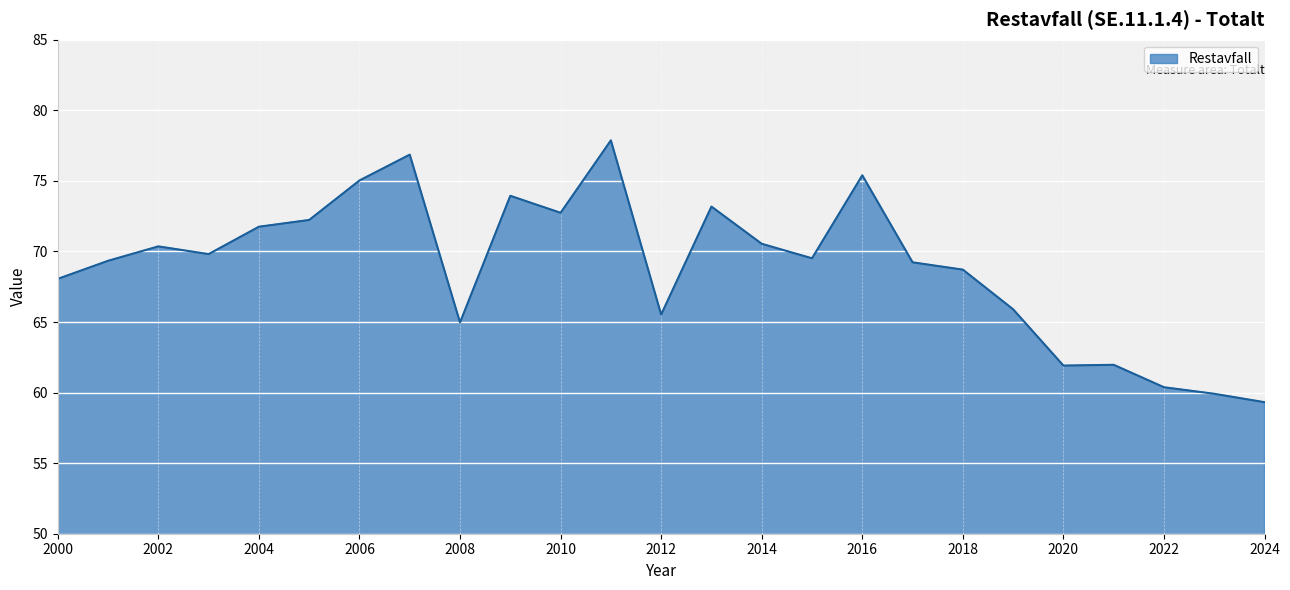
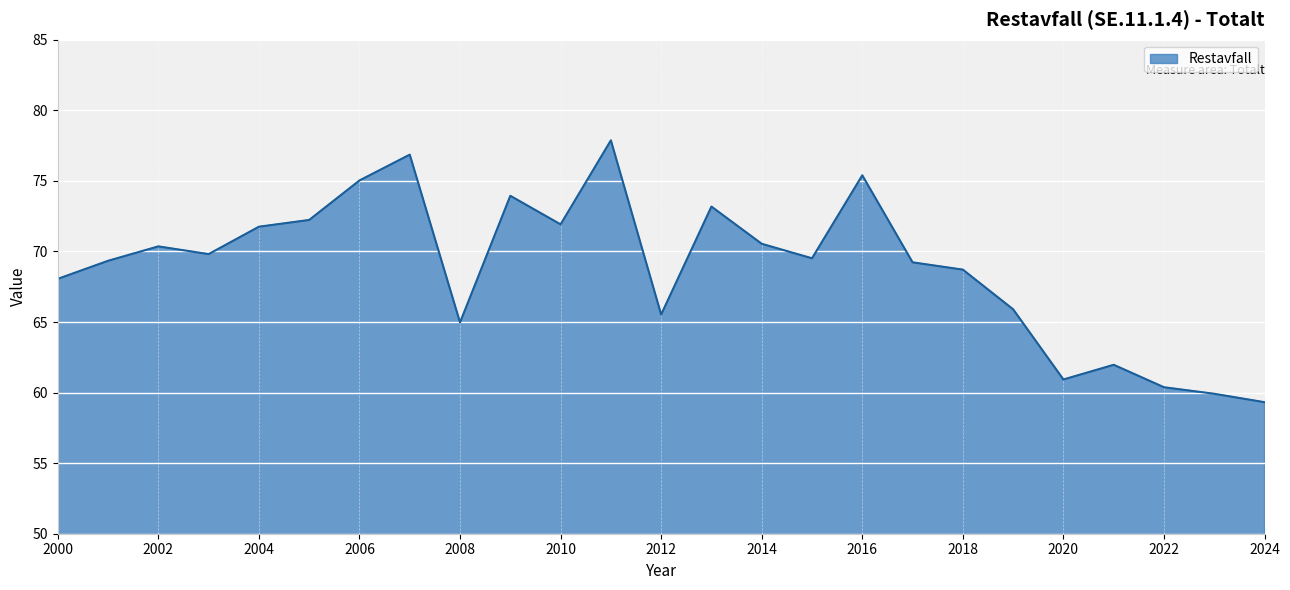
  {
    "2000": 68.1,
    "2002": 70.4,
    "2004": 71.8,
    "2006": 75.0,
    "2008": 65.0,
-   "2010": 72.7,
+   "2010": 71.9,
    "2012": 65.5,
    "2014": 70.5,
    "2016": 75.4,
    "2018": 68.7,
-   "2020": 61.9,
+   "2020": 60.9,
    "2022": 60.4,
    "2024": 59.3
  }
